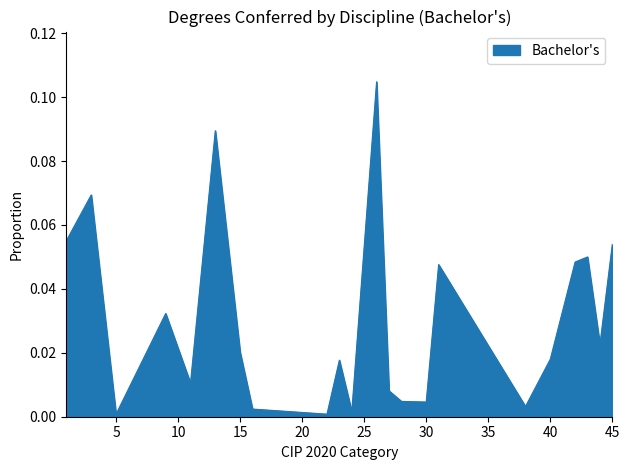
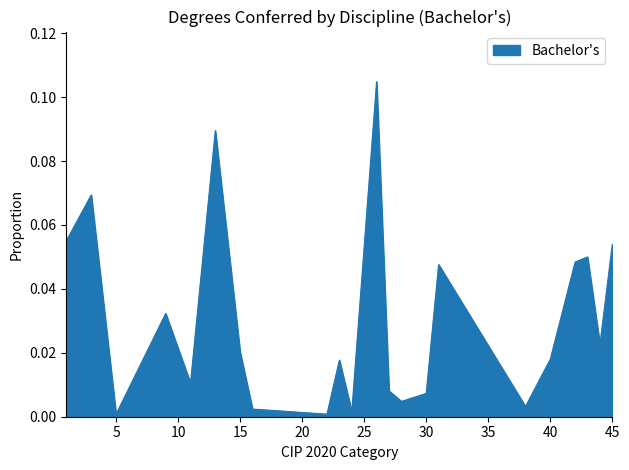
  {
    "5": 0.001,
    "15": 0.020,
-   "30": 0.005,
+   "30": 0.007,
    "40": 0.018,
    "45": 0.054
  }
